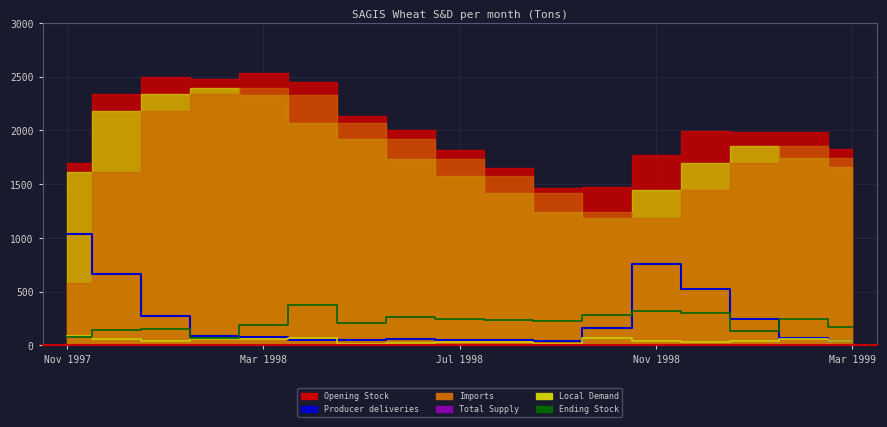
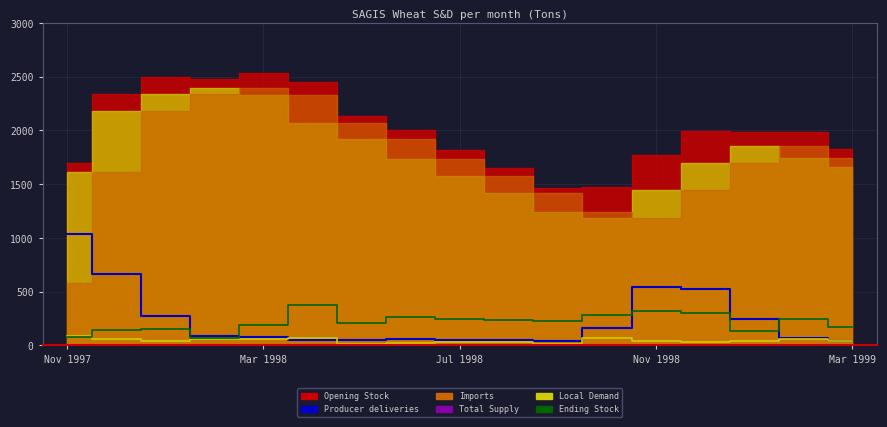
  {
    "Producer deliveries": {
      "Nov 1997": 1040,
-     "Nov 1998": 760
+     "Nov 1998": 540
    }
  }
